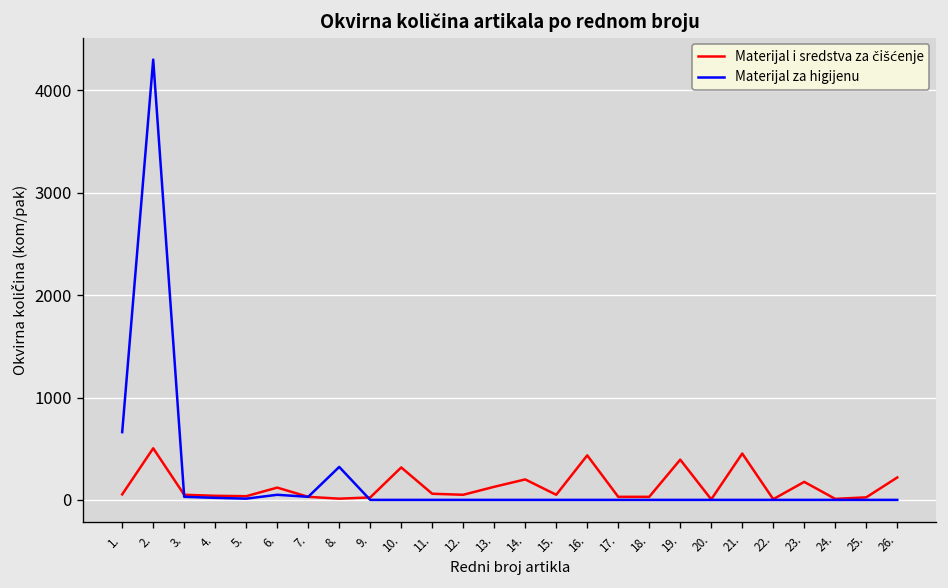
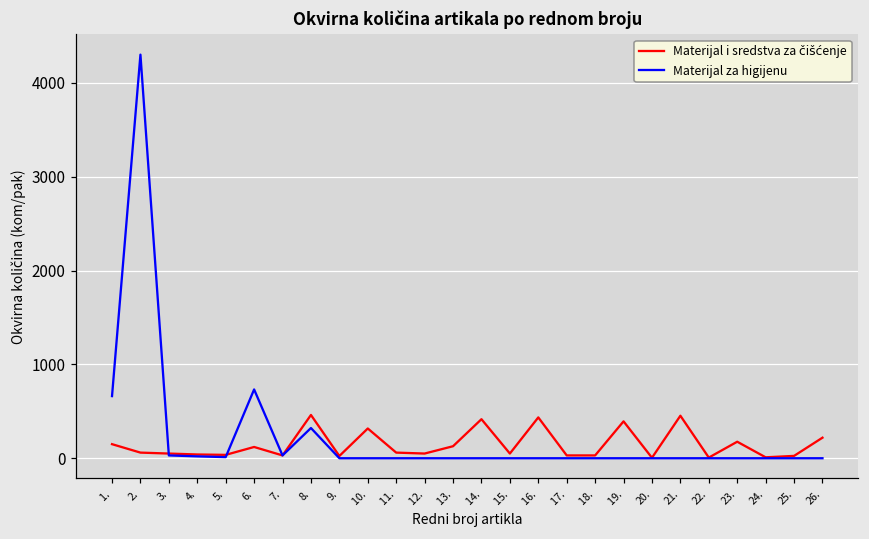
  {
    "Materijal i sredstva za čišćenje": {
-     "1.": 100,
-     "2.": 500,
+     "1.": 200,
+     "2.": 100,
      "6.": 100,
-     "8.": 0,
+     "8.": 500,
      "10.": 300,
      "11.": 100,
      "12.": 100,
      "13.": 100,
-     "14.": 200,
+     "14.": 400,
      "15.": 100,
      "16.": 400,
      "17.": 0,
      "18.": 0,
      "19.": 400,
      "21.": 500,
      "23.": 200,
      "26.": 200
    },
    "Materijal za higijenu": {
      "1.": 700,
      "2.": 4300,
-     "6.": 100,
+     "6.": 700,
      "8.": 300,
      "10.": 0,
      "11.": 0,
      "12.": 0,
      "13.": 0,
      "14.": 0,
      "15.": 0,
      "16.": 0,
      "17.": 0,
      "18.": 0,
      "19.": 0,
      "21.": 0,
      "23.": 0,
      "26.": 0
    }
  }
